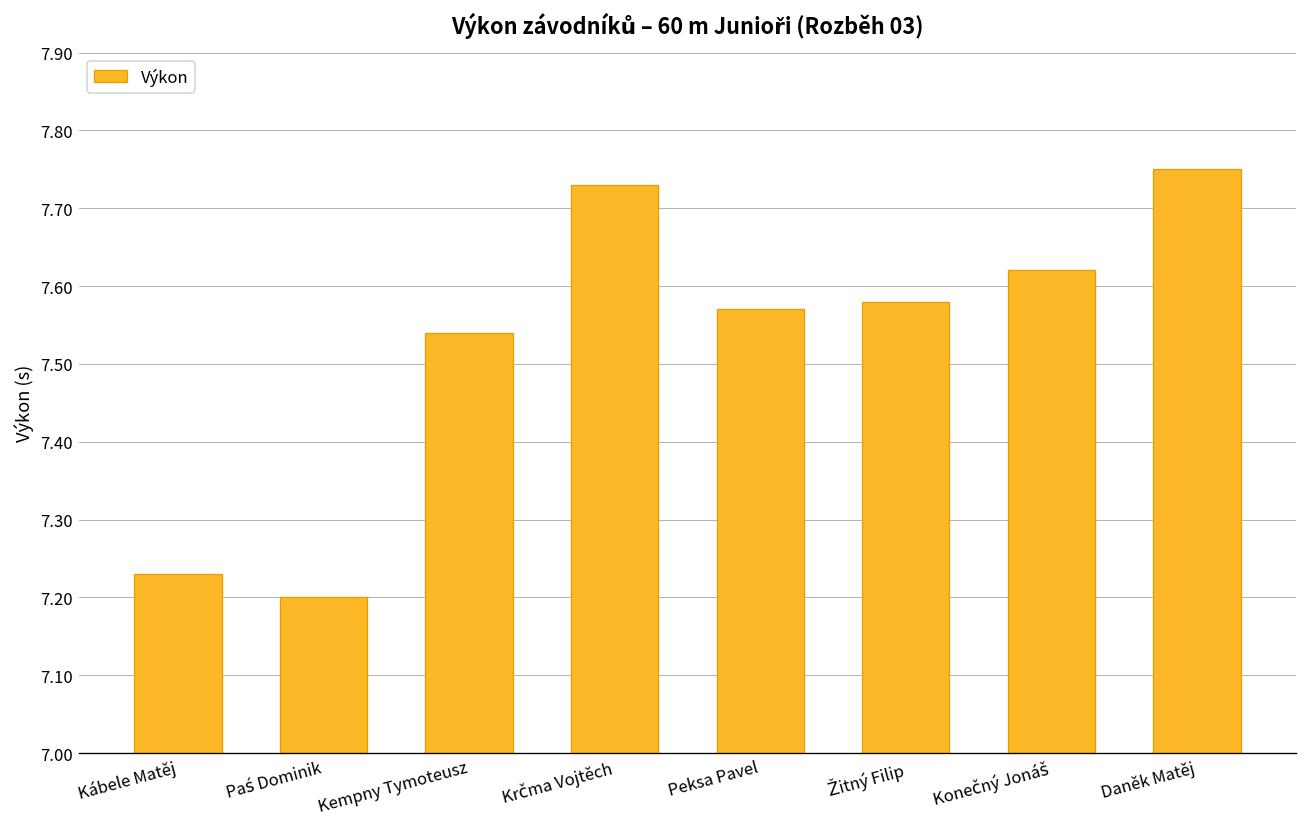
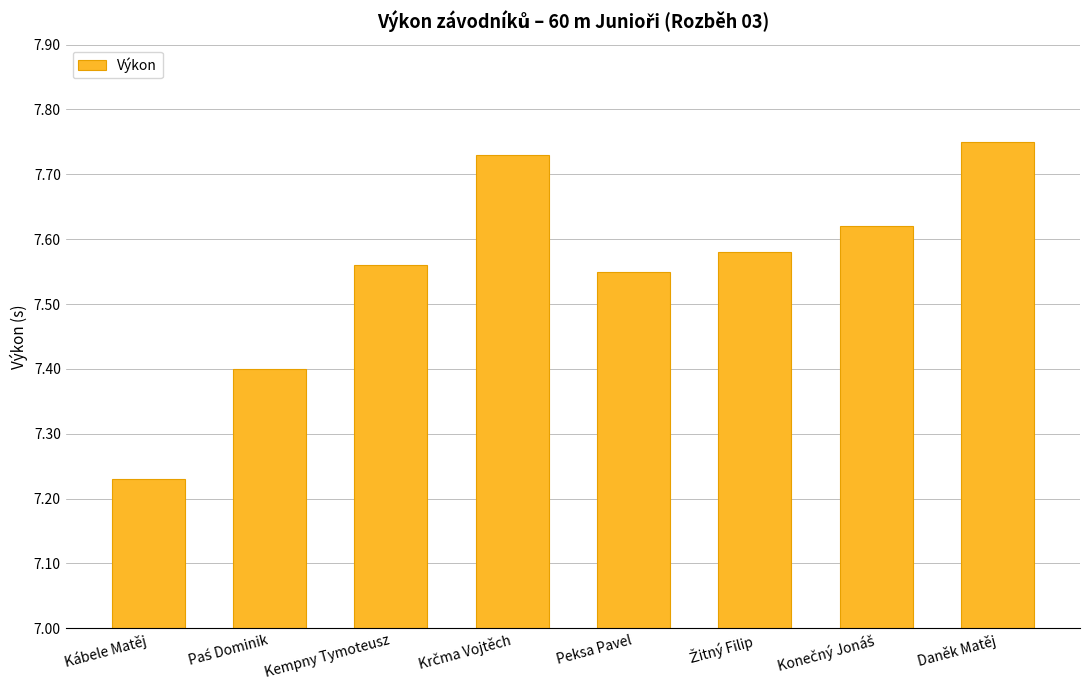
  {
    "Kábele Matěj": 7.23,
-   "Paś Dominik": 7.2,
-   "Kempny Tymoteusz": 7.54,
+   "Paś Dominik": 7.4,
+   "Kempny Tymoteusz": 7.56,
    "Krčma Vojtěch": 7.73,
-   "Peksa Pavel": 7.57,
+   "Peksa Pavel": 7.55,
    "Žitný Filip": 7.58,
    "Konečný Jonáš": 7.62,
    "Daněk Matěj": 7.75
  }
